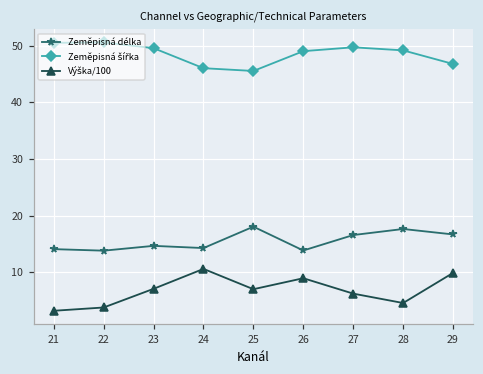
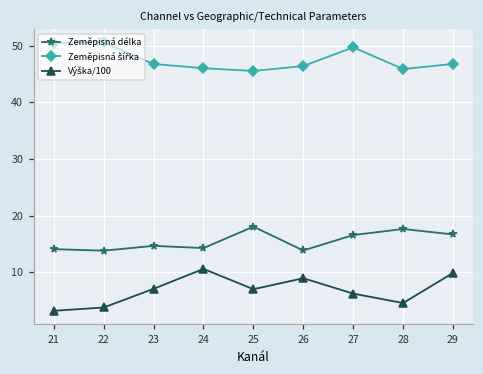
  {
    "Zeměpisná šířka": {
-     "23": 50,
+     "23": 47,
      "24": 46,
      "25": 46,
-     "26": 49,
+     "26": 46,
      "27": 50,
-     "28": 49,
+     "28": 46,
      "29": 47
    }
  }
